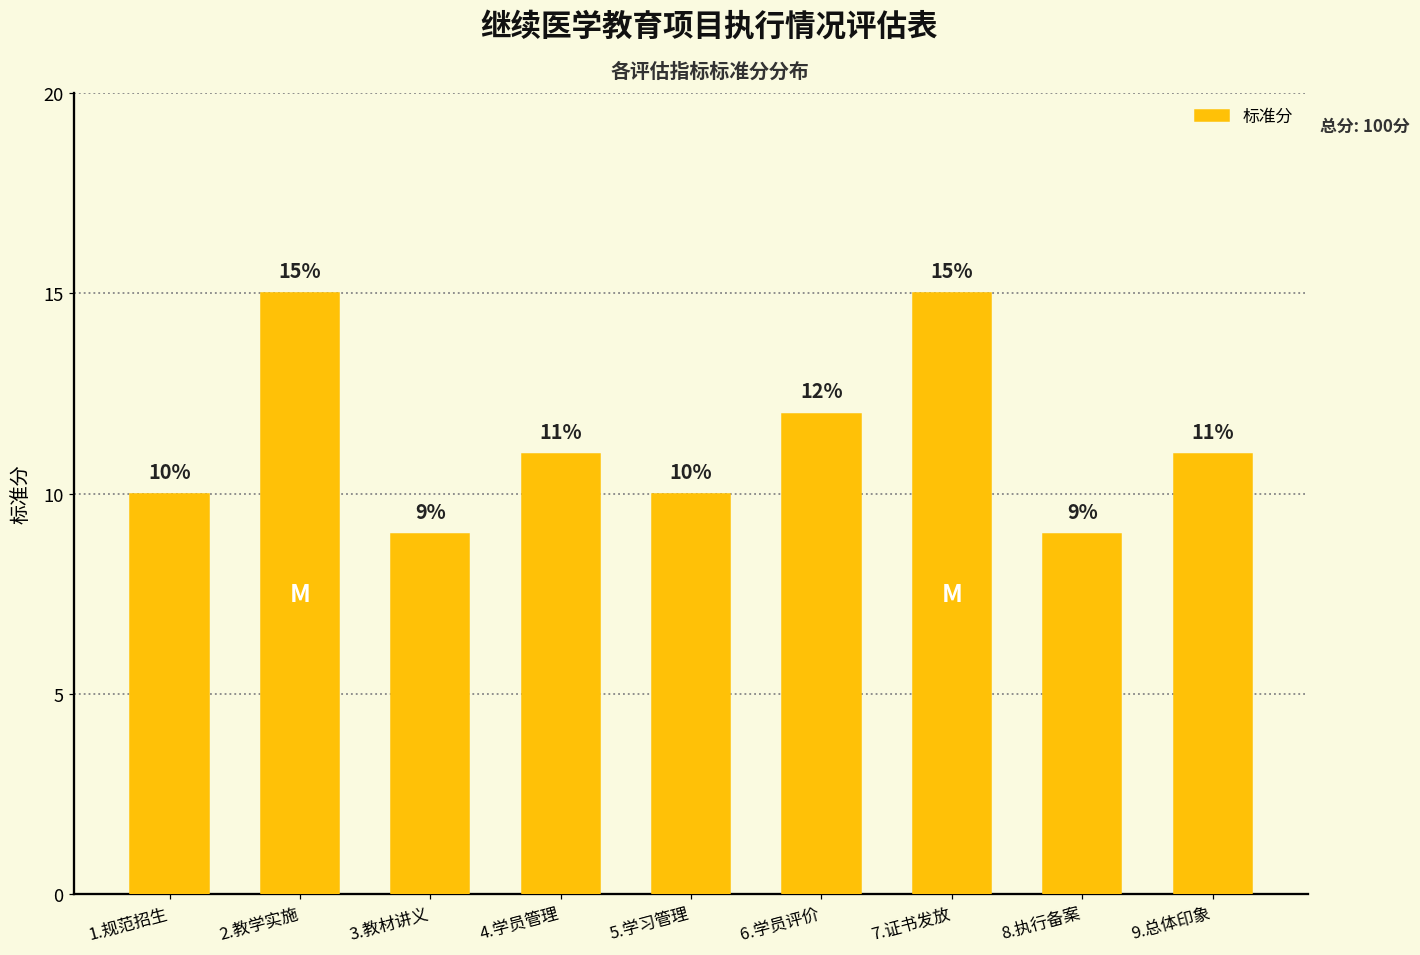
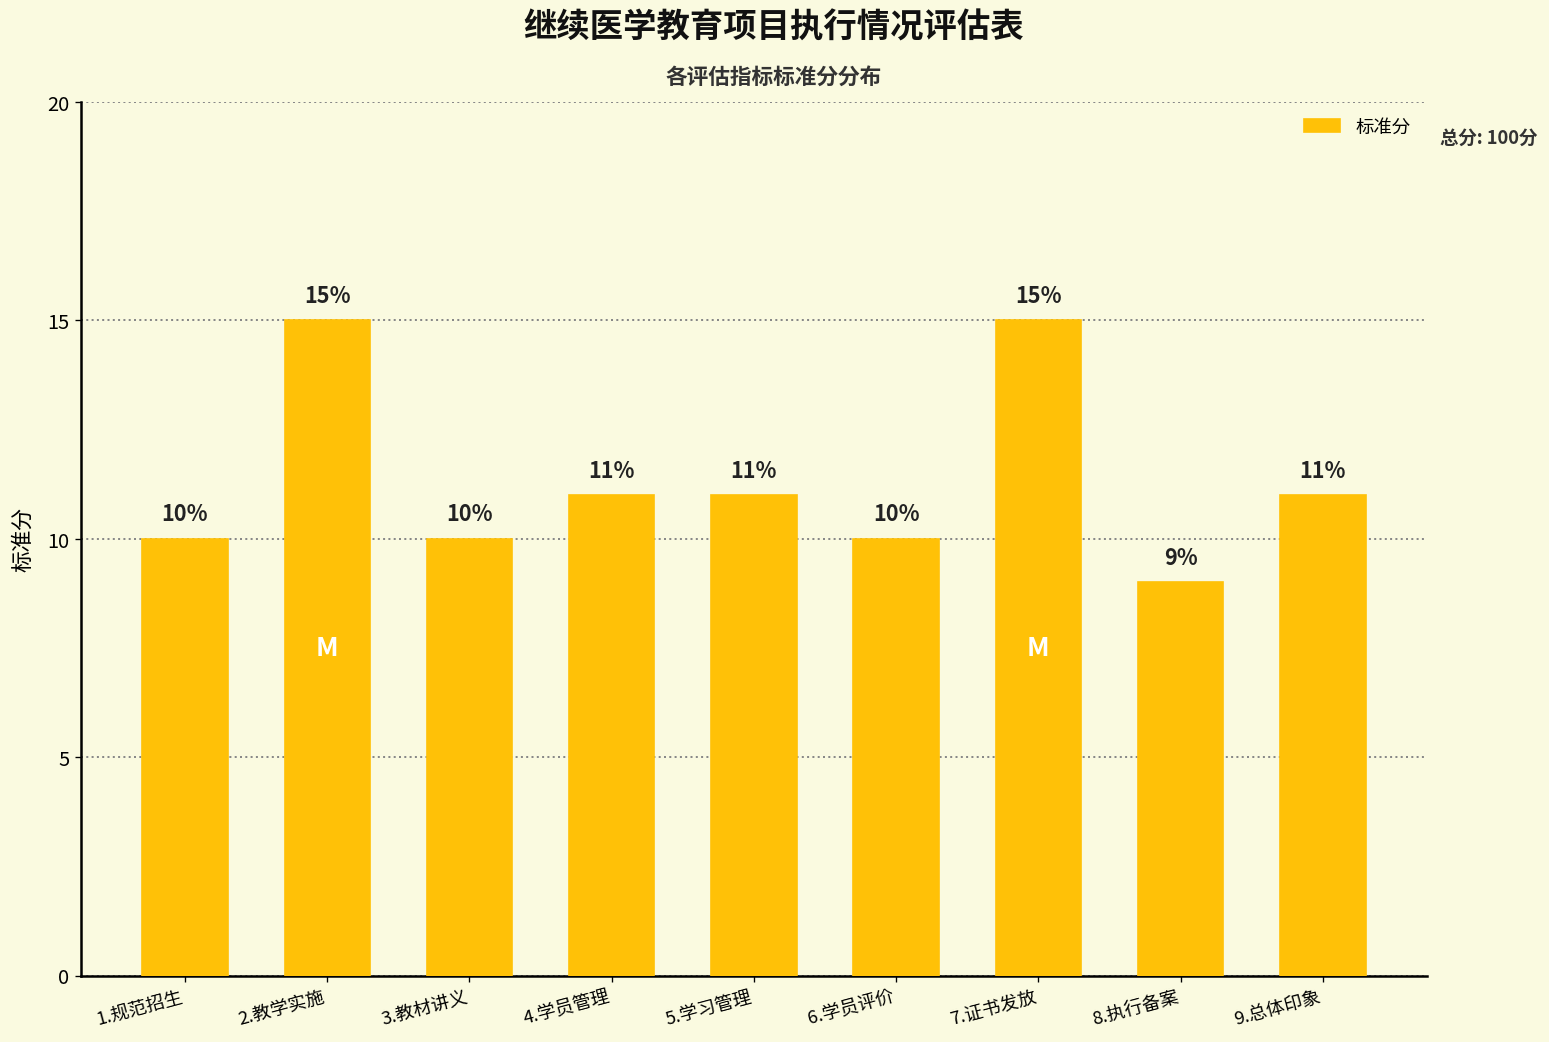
  {
    "1.规范招生": "10%",
    "2.教学实施": "15%",
-   "3.教材讲义": "9%",
+   "3.教材讲义": "10%",
    "4.学员管理": "11%",
-   "5.学习管理": "10%",
-   "6.学员评价": "12%",
+   "5.学习管理": "11%",
+   "6.学员评价": "10%",
    "7.证书发放": "15%",
    "8.执行备案": "9%",
    "9.总体印象": "11%"
  }
